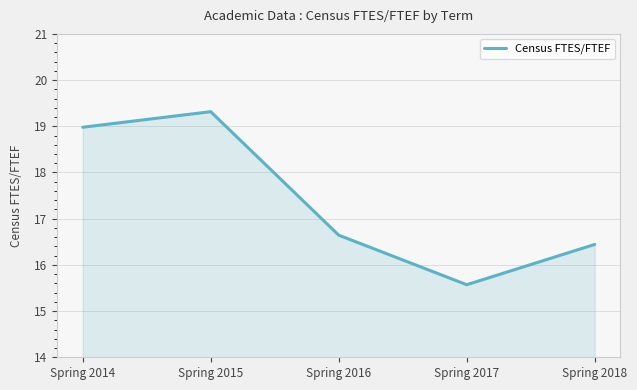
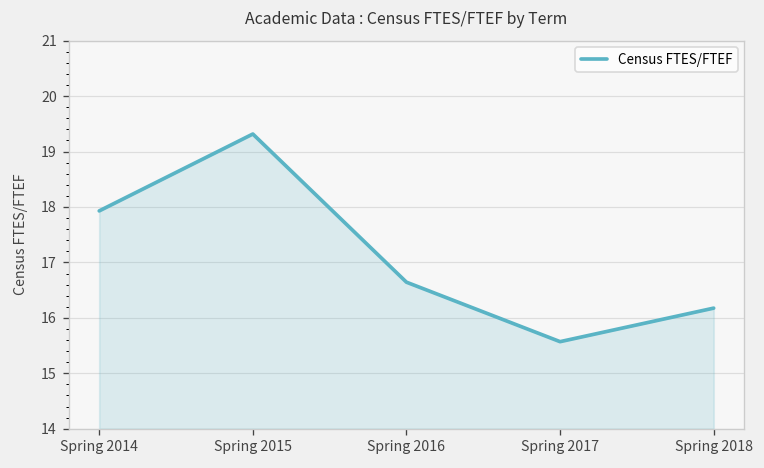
  {
-   "Spring 2014": 19.0,
+   "Spring 2014": 17.9,
    "Spring 2015": 19.3,
    "Spring 2016": 16.6,
    "Spring 2017": 15.6,
-   "Spring 2018": 16.4
+   "Spring 2018": 16.2
  }
